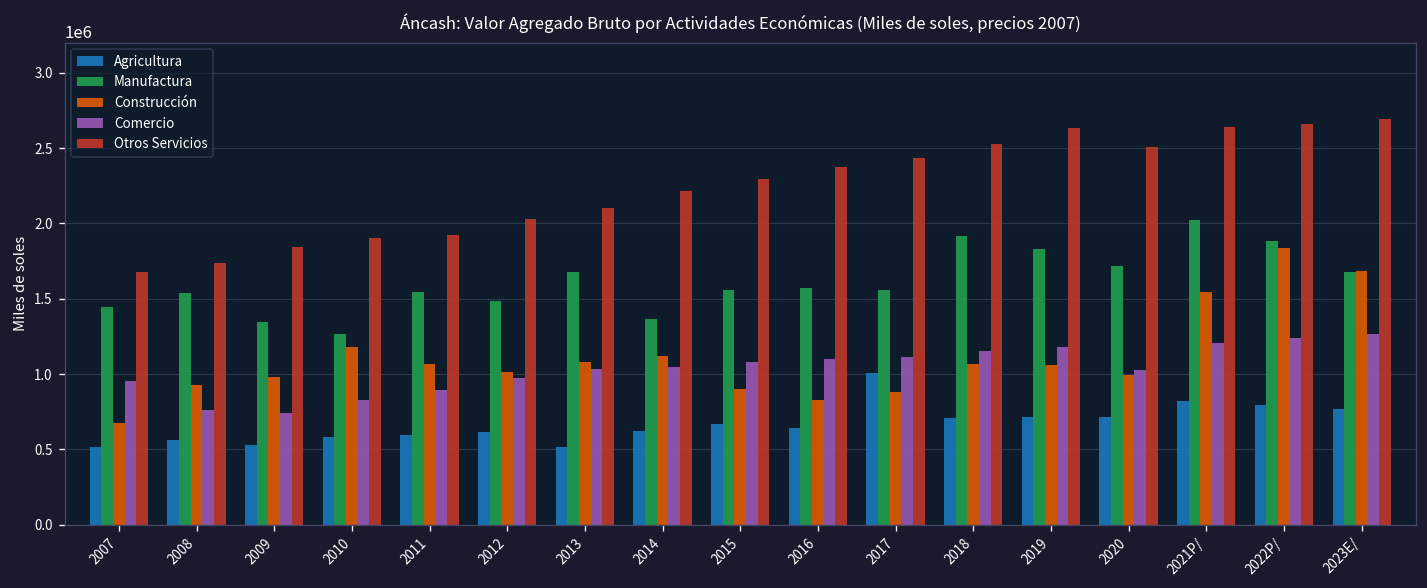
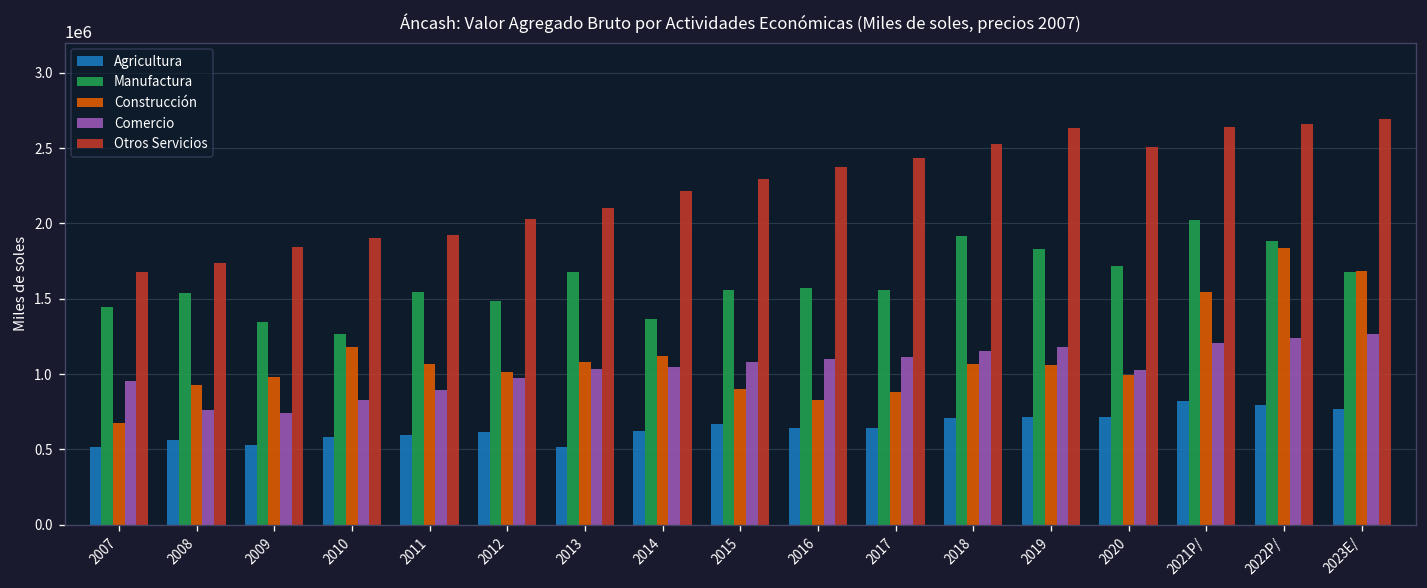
  {
    "Agricultura": {
      "2007": 520000,
      "2008": 560000,
      "2009": 530000,
      "2010": 580000,
      "2011": 590000,
      "2012": 610000,
      "2013": 520000,
      "2014": 620000,
      "2015": 670000,
      "2016": 640000,
-     "2017": 1010000,
+     "2017": 640000,
      "2018": 710000,
      "2019": 710000,
      "2020": 720000,
      "2021P/": 820000,
      "2022P/": 790000,
      "2023E/": 770000
    },
    "Manufactura": {
      "2007": 1440000,
      "2008": 1540000,
      "2009": 1350000,
      "2010": 1260000,
      "2011": 1550000,
      "2012": 1480000,
      "2013": 1680000,
      "2014": 1360000,
      "2015": 1560000,
      "2016": 1570000,
      "2017": 1560000,
      "2018": 1920000,
      "2019": 1830000,
      "2020": 1720000,
      "2021P/": 2020000,
      "2022P/": 1890000,
      "2023E/": 1680000
    },
    "Construcción": {
      "2007": 680000,
      "2008": 930000,
      "2009": 980000,
      "2010": 1180000,
      "2011": 1070000,
      "2012": 1020000,
      "2013": 1080000,
      "2014": 1120000,
      "2015": 900000,
      "2016": 830000,
      "2017": 880000,
      "2018": 1070000,
      "2019": 1060000,
      "2020": 990000,
      "2021P/": 1540000,
      "2022P/": 1840000,
      "2023E/": 1680000
    },
    "Comercio": {
      "2007": 950000,
      "2008": 760000,
      "2009": 740000,
      "2010": 830000,
      "2011": 900000,
      "2012": 980000,
      "2013": 1030000,
      "2014": 1050000,
      "2015": 1080000,
      "2016": 1100000,
      "2017": 1110000,
      "2018": 1150000,
      "2019": 1180000,
      "2020": 1020000,
      "2021P/": 1210000,
      "2022P/": 1240000,
      "2023E/": 1270000
    },
    "Otros Servicios": {
      "2007": 1680000,
      "2008": 1740000,
      "2009": 1840000,
      "2010": 1900000,
      "2011": 1920000,
      "2012": 2030000,
      "2013": 2100000,
      "2014": 2210000,
      "2015": 2290000,
      "2016": 2370000,
      "2017": 2430000,
      "2018": 2520000,
      "2019": 2630000,
      "2020": 2500000,
      "2021P/": 2640000,
      "2022P/": 2660000,
      "2023E/": 2690000
    }
  }
